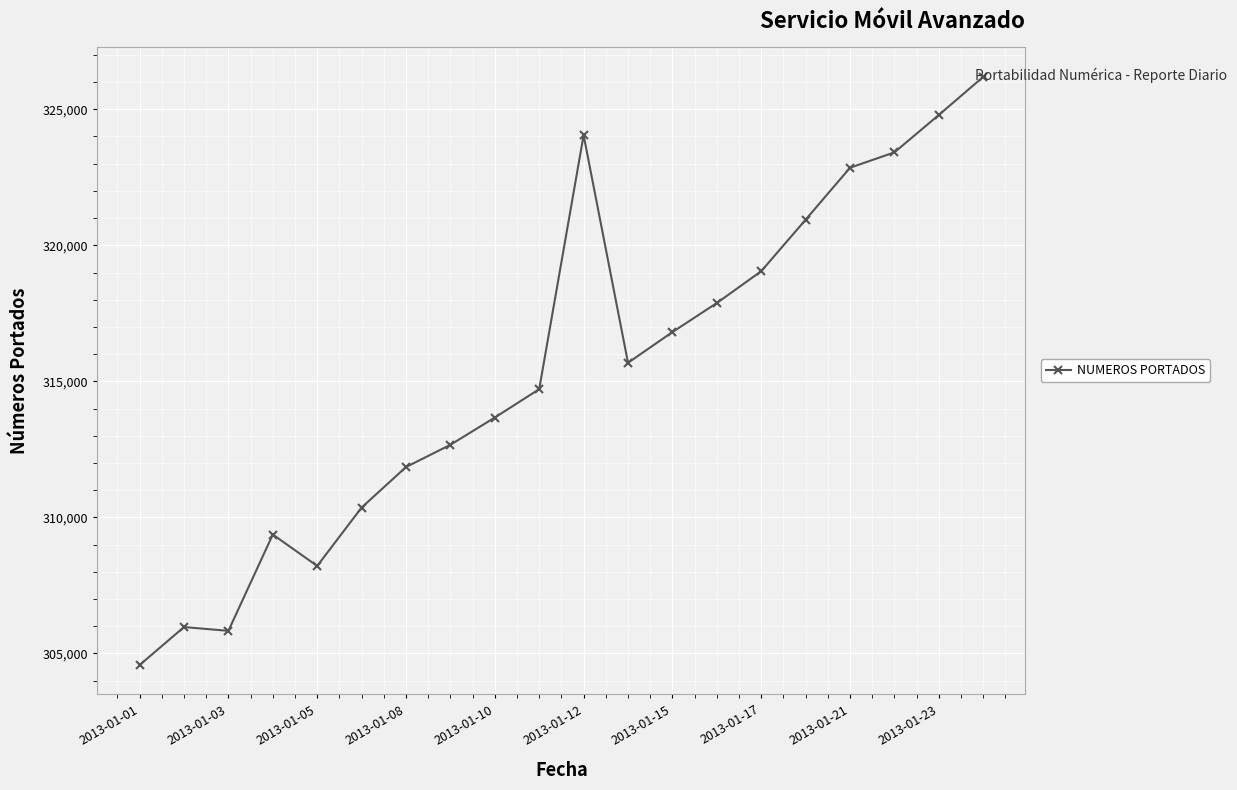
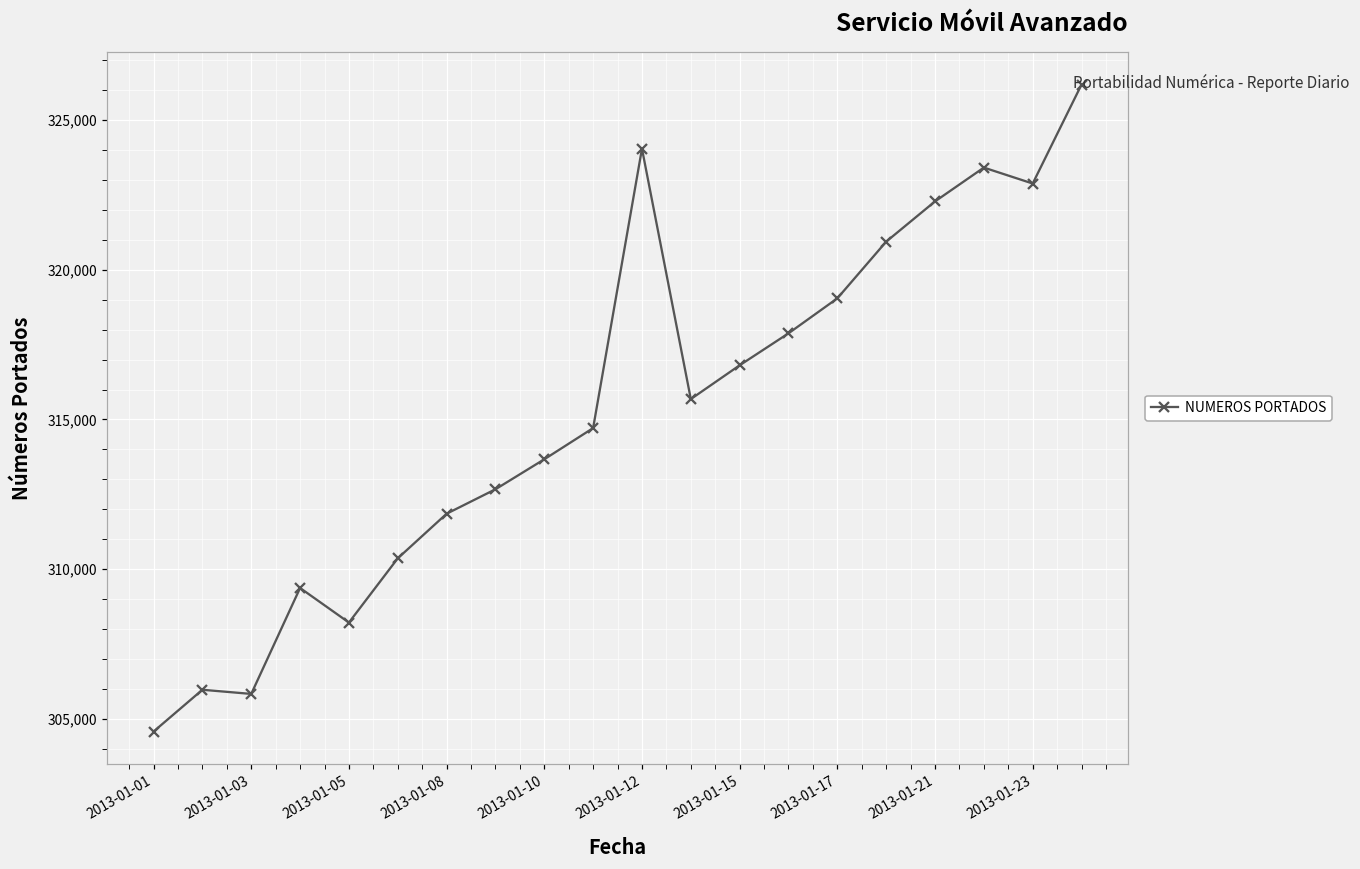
  {
    "2013-01-01": "304,600",
    "2013-01-03": "305,800",
    "2013-01-05": "308,200",
    "2013-01-08": "311,900",
    "2013-01-10": "313,700",
    "2013-01-12": "324,000",
    "2013-01-15": "316,800",
    "2013-01-17": "319,000",
-   "2013-01-21": "322,900",
-   "2013-01-23": "324,800"
+   "2013-01-21": "322,300",
+   "2013-01-23": "322,900"
  }
